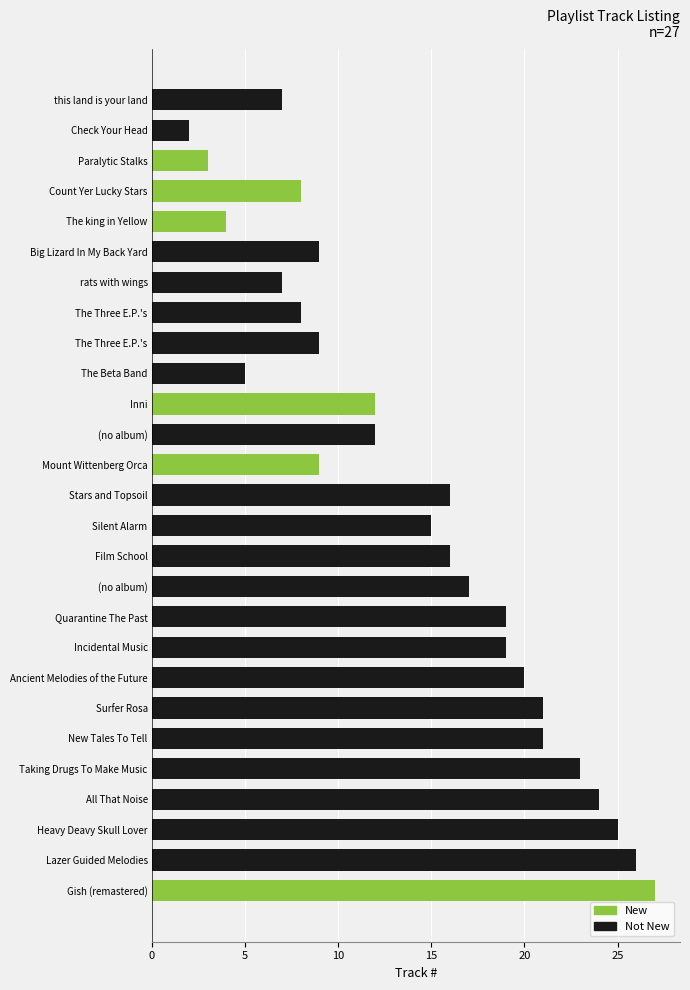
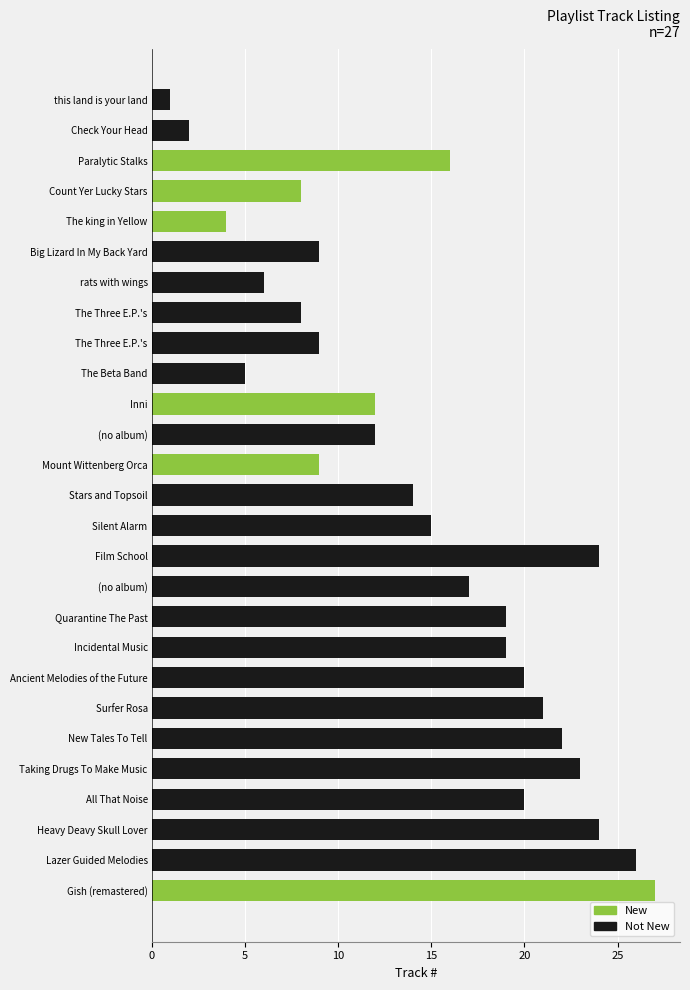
  {
-   "this land is your land": 7,
+   "this land is your land": 1,
    "Check Your Head": 2,
-   "Paralytic Stalks": 3,
+   "Paralytic Stalks": 16,
    "Count Yer Lucky Stars": 8,
    "The king in Yellow": 4,
    "Big Lizard In My Back Yard": 9,
-   "rats with wings": 7,
+   "rats with wings": 6,
    "The Beta Band": 5,
    "Inni": 12,
    "Mount Wittenberg Orca": 9,
-   "Stars and Topsoil": 16,
+   "Stars and Topsoil": 14,
    "Silent Alarm": 15,
-   "Film School": 16,
+   "Film School": 24,
    "Quarantine The Past": 19,
    "Incidental Music": 19,
    "Ancient Melodies of the Future": 20,
    "Surfer Rosa": 21,
-   "New Tales To Tell": 21,
+   "New Tales To Tell": 22,
    "Taking Drugs To Make Music": 23,
-   "All That Noise": 24,
-   "Heavy Deavy Skull Lover": 25,
+   "All That Noise": 20,
+   "Heavy Deavy Skull Lover": 24,
    "Lazer Guided Melodies": 26,
    "Gish (remastered)": 27
  }
